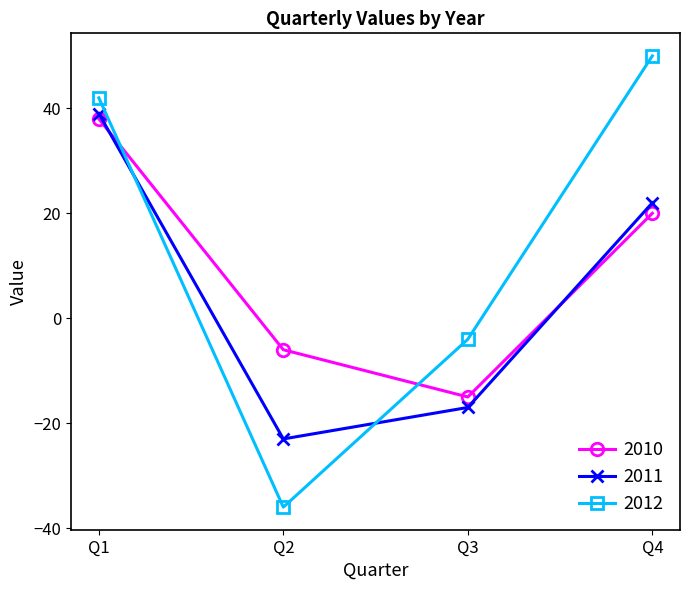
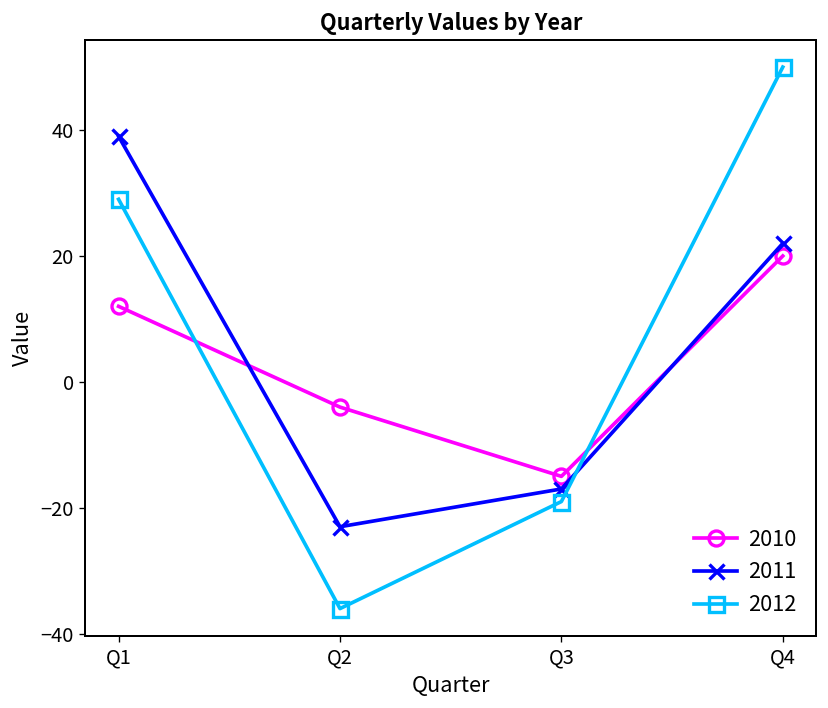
  {
    "2010": {
-     "Q1": 38,
-     "Q2": -6,
+     "Q1": 12,
+     "Q2": -4,
      "Q3": -15,
      "Q4": 20
    },
    "2011": {
      "Q1": 39,
      "Q2": -23,
      "Q3": -17,
      "Q4": 22
    },
    "2012": {
-     "Q1": 42,
+     "Q1": 29,
      "Q2": -36,
-     "Q3": -4,
+     "Q3": -19,
      "Q4": 50
    }
  }
